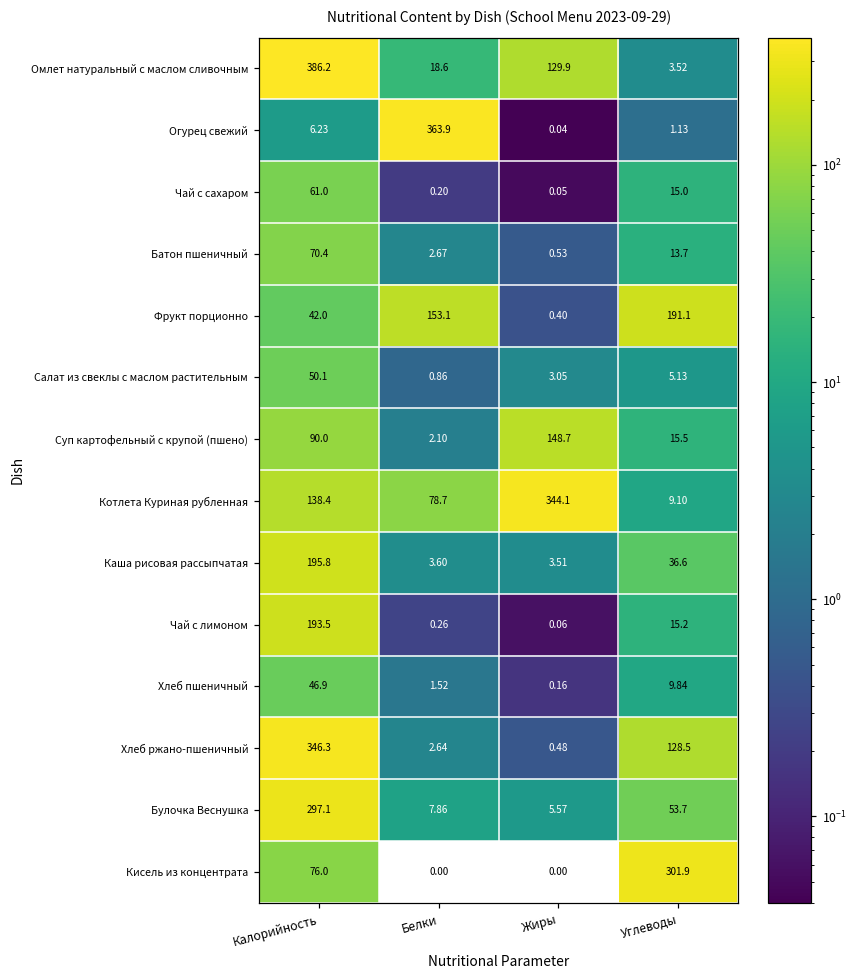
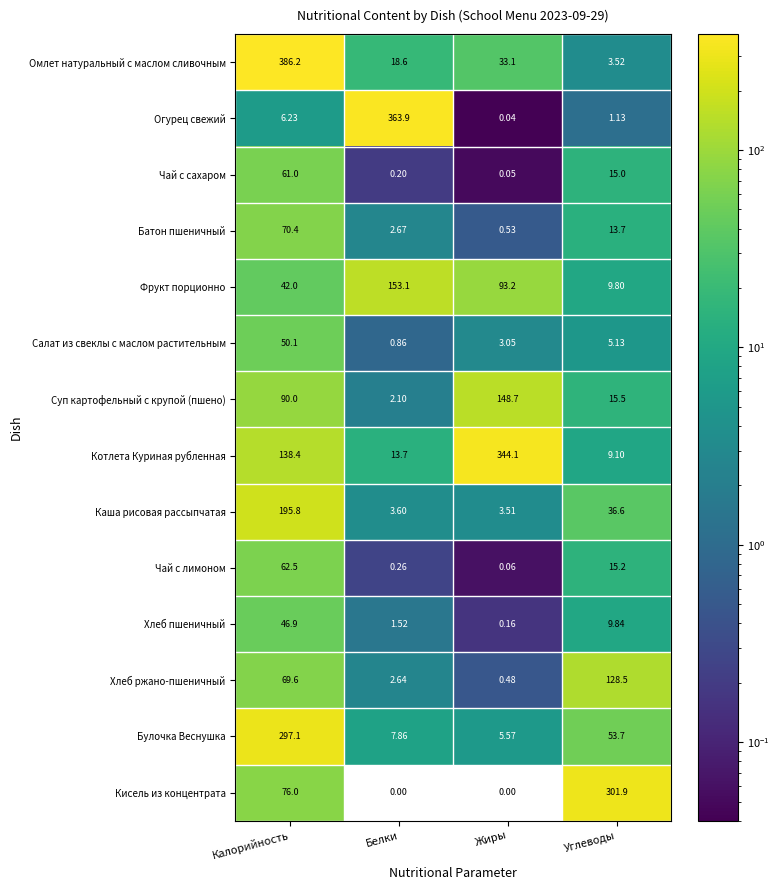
  {
    "Омлет натуральный с маслом сливочным": {
      "Калорийность": 386.2,
      "Белки": 18.6,
-     "Жиры": 129.9,
+     "Жиры": 33.1,
      "Углеводы": 3.52
    },
    "Огурец свежий": {
      "Калорийность": 6.23,
      "Белки": 363.9,
      "Жиры": 0.04,
      "Углеводы": 1.13
    },
    "Чай с сахаром": {
      "Калорийность": 61.0,
      "Белки": 0.20,
      "Жиры": 0.05,
      "Углеводы": 15.0
    },
    "Батон пшеничный": {
      "Калорийность": 70.4,
      "Белки": 2.67,
      "Жиры": 0.53,
      "Углеводы": 13.7
    },
    "Фрукт порционно": {
      "Калорийность": 42.0,
      "Белки": 153.1,
-     "Жиры": 0.40,
-     "Углеводы": 191.1
+     "Жиры": 93.2,
+     "Углеводы": 9.80
    },
    "Салат из свеклы с маслом растительным": {
      "Калорийность": 50.1,
      "Белки": 0.86,
      "Жиры": 3.05,
      "Углеводы": 5.13
    },
    "Суп картофельный с крупой (пшено)": {
      "Калорийность": 90.0,
      "Белки": 2.10,
      "Жиры": 148.7,
      "Углеводы": 15.5
    },
    "Котлета Куриная рубленная": {
      "Калорийность": 138.4,
-     "Белки": 78.7,
+     "Белки": 13.7,
      "Жиры": 344.1,
      "Углеводы": 9.10
    },
    "Каша рисовая рассыпчатая": {
      "Калорийность": 195.8,
      "Белки": 3.60,
      "Жиры": 3.51,
      "Углеводы": 36.6
    },
    "Чай с лимоном": {
-     "Калорийность": 193.5,
+     "Калорийность": 62.5,
      "Белки": 0.26,
      "Жиры": 0.06,
      "Углеводы": 15.2
    },
    "Хлеб пшеничный": {
      "Калорийность": 46.9,
      "Белки": 1.52,
      "Жиры": 0.16,
      "Углеводы": 9.84
    },
    "Хлеб ржано-пшеничный": {
-     "Калорийность": 346.3,
+     "Калорийность": 69.6,
      "Белки": 2.64,
      "Жиры": 0.48,
      "Углеводы": 128.5
    },
    "Булочка Веснушка": {
      "Калорийность": 297.1,
      "Белки": 7.86,
      "Жиры": 5.57,
      "Углеводы": 53.7
    },
    "Кисель из концентрата": {
      "Калорийность": 76.0,
      "Белки": 0.00,
      "Жиры": 0.00,
      "Углеводы": 301.9
    }
  }
